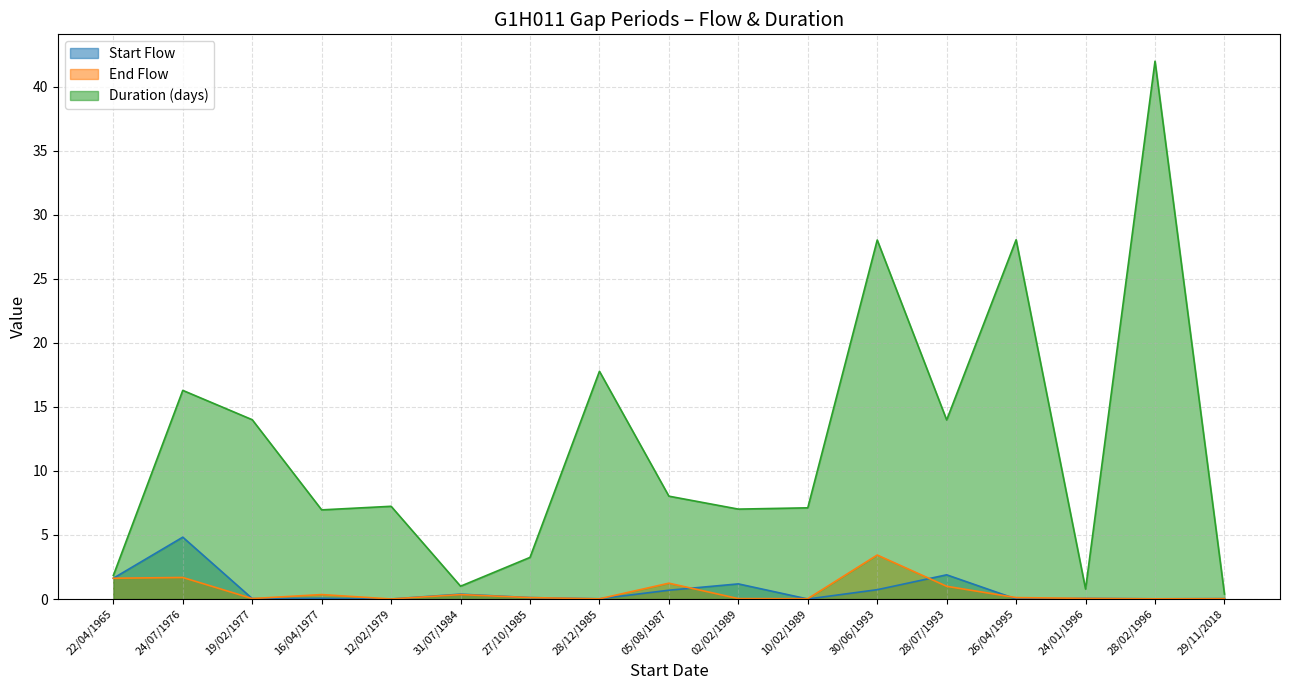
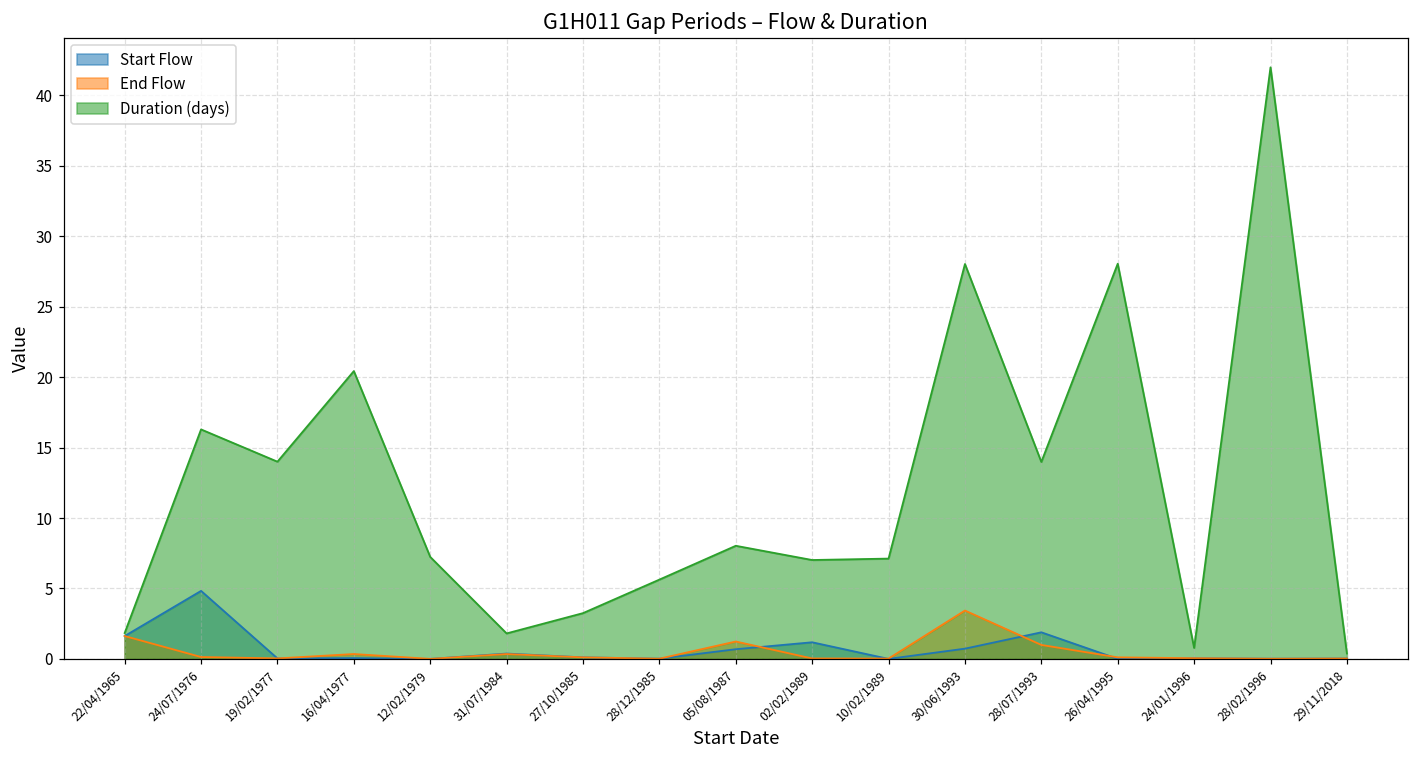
  {
    "Start Flow": {
      "24/07/1976": 4.8,
      "16/04/1977": 0.1,
      "05/08/1987": 0.7,
      "02/02/1989": 1.2,
      "30/06/1993": 0.7,
      "28/07/1993": 1.9
    },
    "End Flow": {
-     "24/07/1976": 1.7,
+     "24/07/1976": 0.1,
      "16/04/1977": 0.3,
      "05/08/1987": 1.2,
      "02/02/1989": 0.0,
      "30/06/1993": 3.4,
      "28/07/1993": 1.0
    },
    "Duration (days)": {
      "22/04/1965": 1.8,
      "24/07/1976": 16.3,
      "19/02/1977": 14.0,
-     "16/04/1977": 7.0,
+     "16/04/1977": 20.4,
      "12/02/1979": 7.2,
-     "31/07/1984": 1.0,
+     "31/07/1984": 1.8,
      "27/10/1985": 3.3,
-     "28/12/1985": 17.8,
+     "28/12/1985": 5.6,
      "05/08/1987": 8.0,
      "02/02/1989": 7.0,
      "10/02/1989": 7.1,
      "30/06/1993": 28.0,
      "28/07/1993": 14.0,
      "26/04/1995": 28.1,
      "24/01/1996": 0.8,
      "28/02/1996": 42.0,
      "29/11/2018": 0.4
    }
  }
